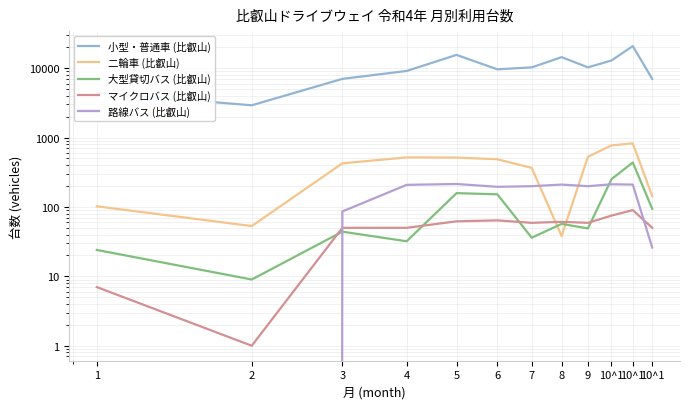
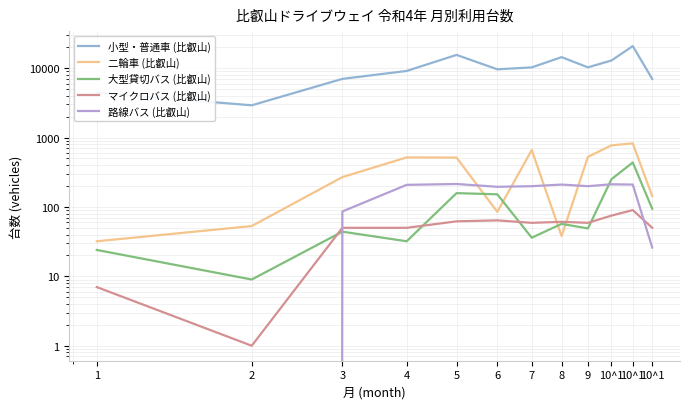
  {
    "二輪車 (比叡山)": {
-     "1": 100,
+     "1": 30,
      "2": 50,
-     "3": 400,
+     "3": 270,
      "4": 500,
      "5": 500,
-     "6": 500,
-     "7": 400,
+     "6": 90,
+     "7": 700,
      "8": 40,
      "9": 500,
      "10^1": 800
    },
    "大型貸切バス (比叡山)": {
      "1": 24,
      "2": 9,
      "3": 40,
      "4": 30,
      "5": 160,
      "6": 150,
      "7": 40,
      "9": 50,
      "10^1": 250
    },
    "マイクロバス (比叡山)": {
      "1": 7,
      "2": 1,
      "3": 50,
      "4": 50,
      "5": 60,
      "6": 60,
      "7": 60,
      "9": 60,
      "10^1": 80
    }
  }
